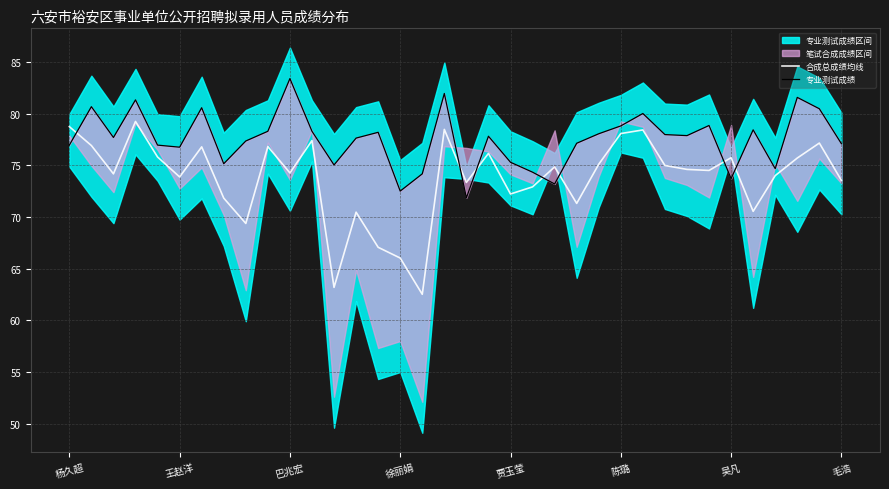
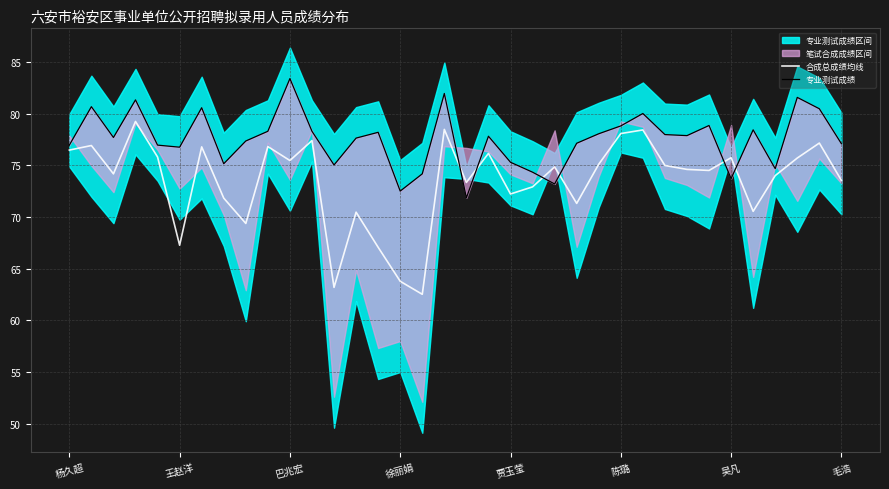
  {
    "合成总成绩均线": {
-     "杨久超": 78.8,
-     "王赵洋": 73.9,
-     "巴兆宏": 74.3,
-     "徐丽娟": 66.0,
+     "杨久超": 76.5,
+     "王赵洋": 67.3,
+     "巴兆宏": 75.5,
+     "徐丽娟": 63.8,
      "贾玉莹": 72.2,
      "陈璐": 78.1,
      "吴凡": 75.7,
      "毛浩": 73.6
    },
    "专业测试成绩": {
      "杨久超": 77.0,
      "陈璐": 78.8,
      "吴凡": 73.7
    }
  }
